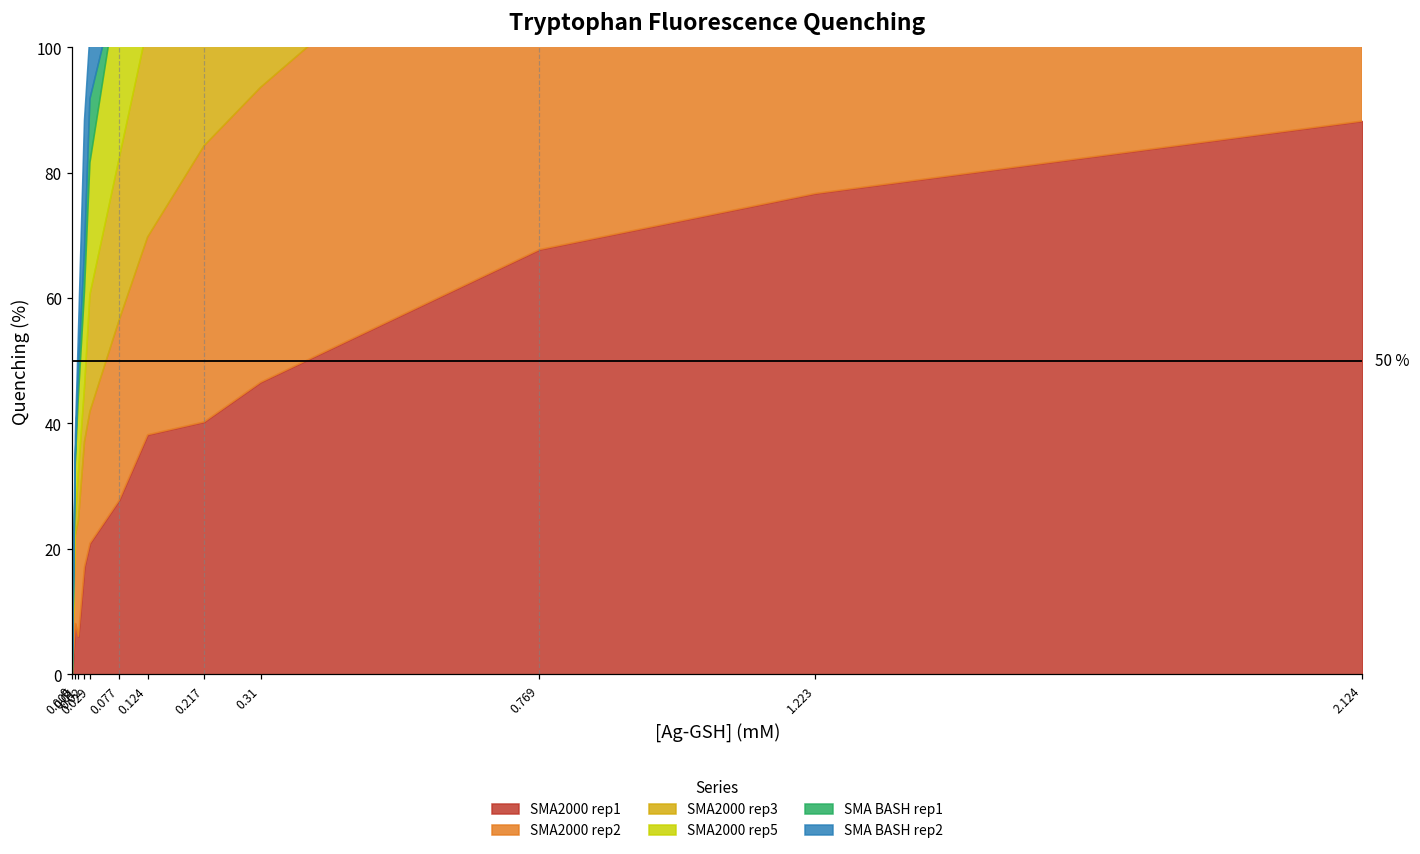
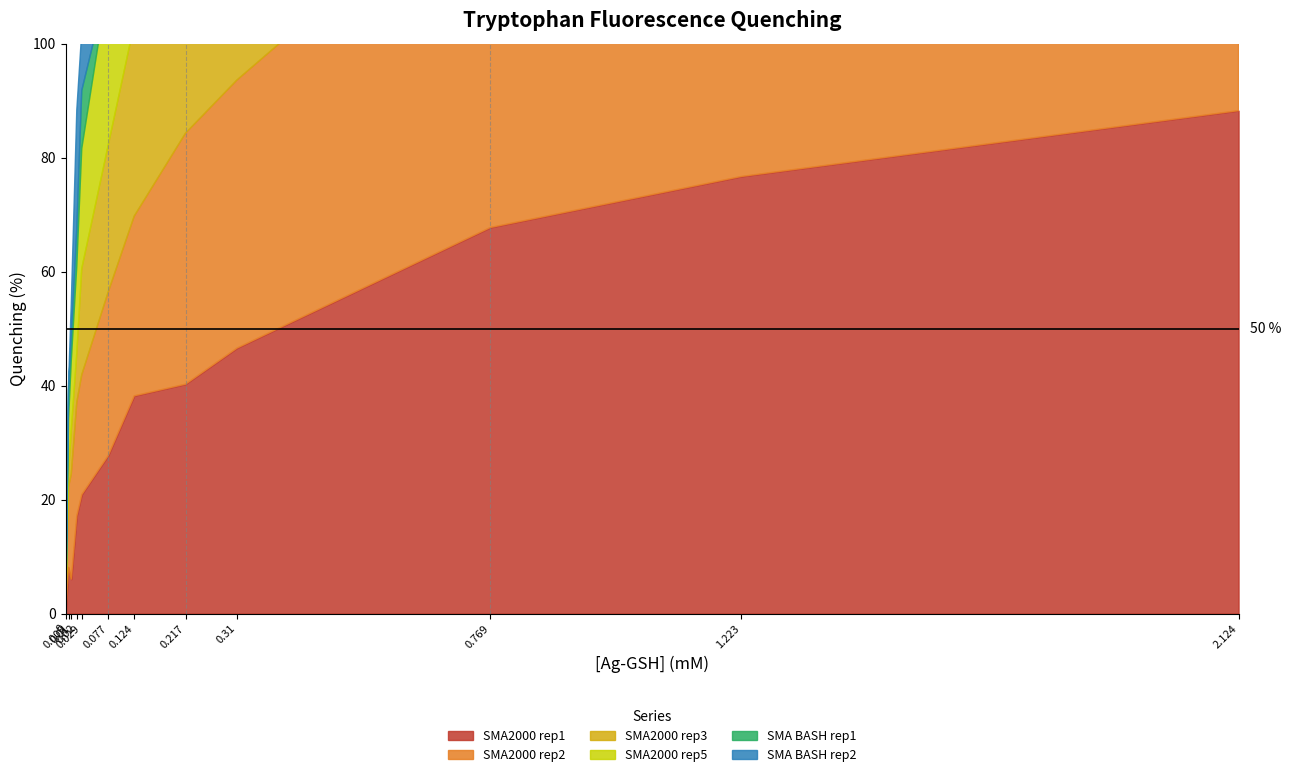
  {
    "SMA2000 rep1": {
      "0.005": 8,
      "0.01": 6,
      "0.02": 17,
      "0.029": 21,
      "0.077": 28,
      "0.124": 38,
      "0.217": 40,
      "0.31": 47,
      "0.769": 68,
      "1.223": 77,
      "2.124": 88
    },
    "SMA BASH rep1": {
-     "0.005": 1,
+     "0.005": 5,
      "0.01": 4,
      "0.02": 7,
      "0.029": 10
    },
    "SMA BASH rep2": {
-     "0.005": 3,
+     "0.005": 1,
      "0.01": 6,
      "0.02": 21
    }
  }
